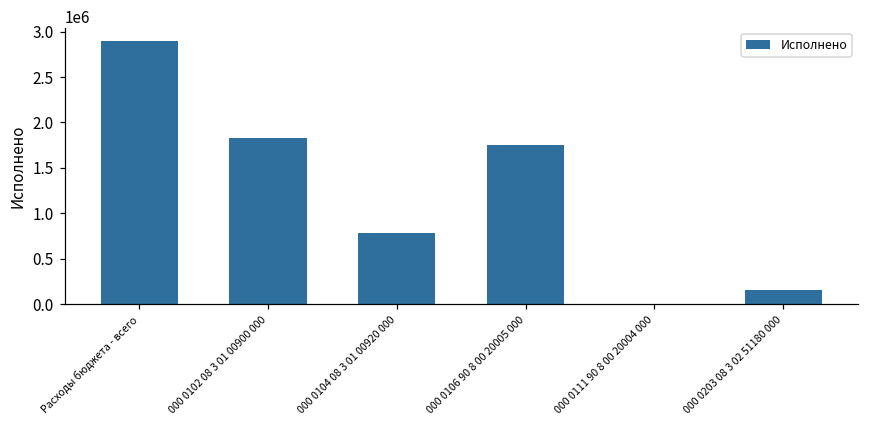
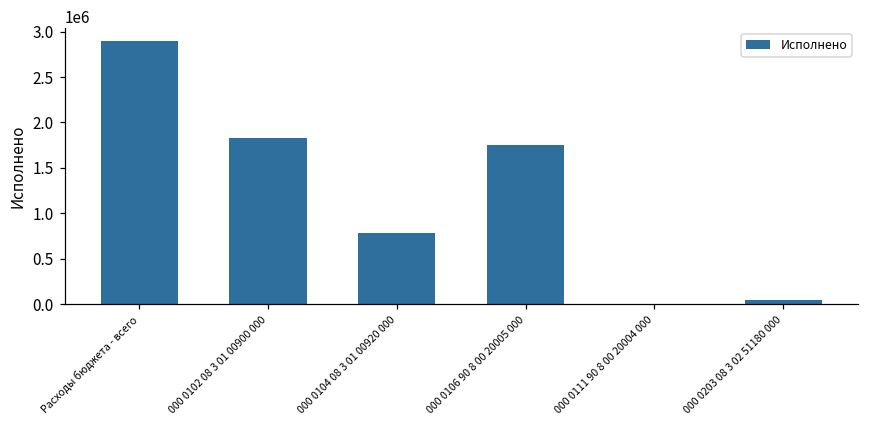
  {
    "Расходы бюджета - всего": 2900000,
    "000 0102 08 3 01 00900 000": 1800000,
    "000 0104 08 3 01 00920 000": 800000,
    "000 0106 90 8 00 20005 000": 1700000,
    "000 0111 90 8 00 20004 000": 0,
-   "000 0203 08 3 02 51180 000": 200000
+   "000 0203 08 3 02 51180 000": 100000
  }
